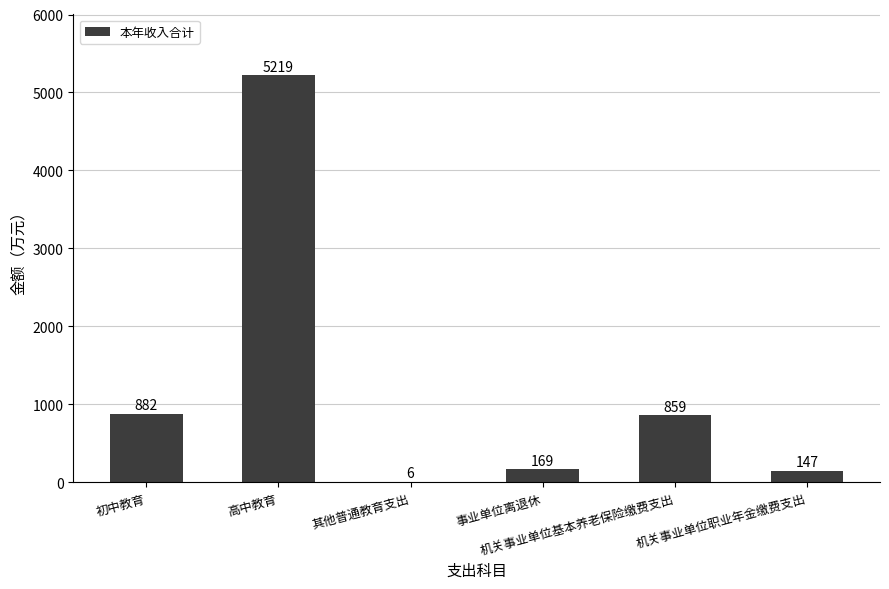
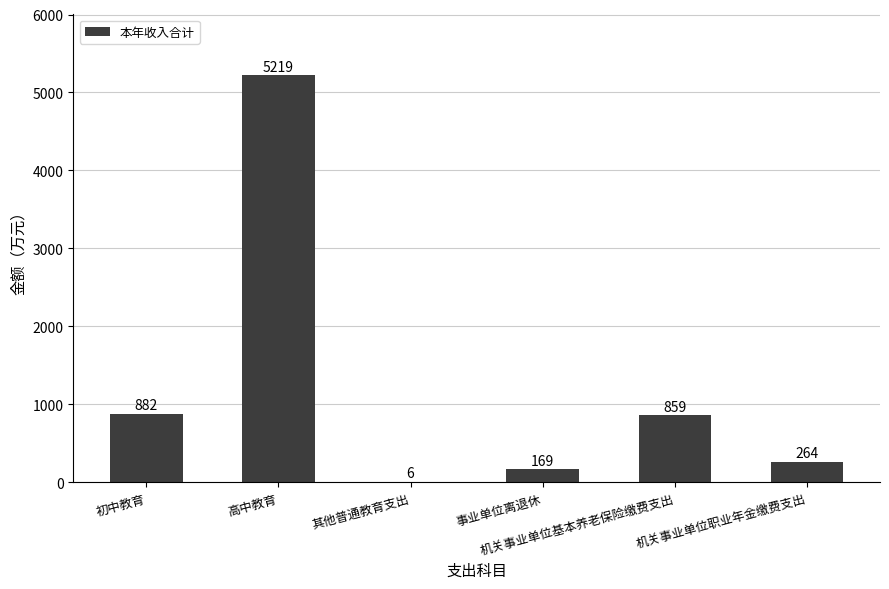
  {
    "初中教育": 882,
    "高中教育": 5219,
    "其他普通教育支出": 6,
    "事业单位离退休": 169,
    "机关事业单位基本养老保险缴费支出": 859,
-   "机关事业单位职业年金缴费支出": 147
+   "机关事业单位职业年金缴费支出": 264
  }
